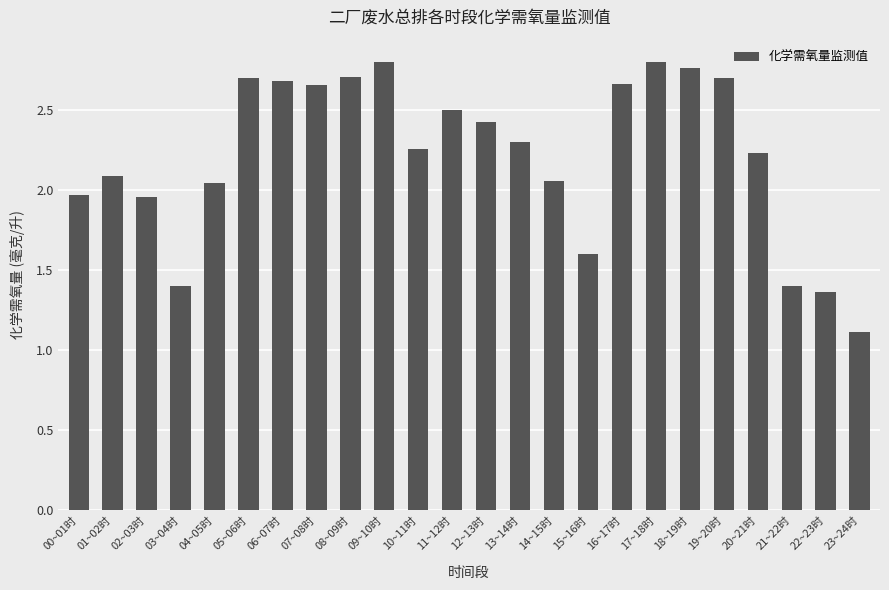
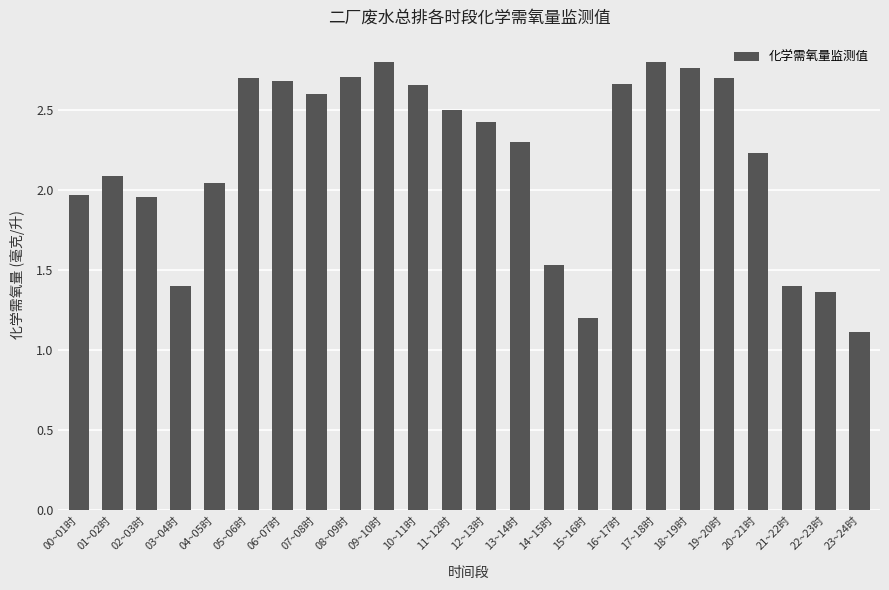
  {
    "00~01时": 1.97,
    "01~02时": 2.09,
    "02~03时": 1.96,
    "03~04时": 1.40,
    "04~05时": 2.04,
    "05~06时": 2.70,
    "06~07时": 2.68,
-   "07~08时": 2.66,
+   "07~08时": 2.60,
    "08~09时": 2.71,
    "09~10时": 2.80,
-   "10~11时": 2.26,
+   "10~11时": 2.66,
    "11~12时": 2.50,
    "12~13时": 2.43,
    "13~14时": 2.30,
-   "14~15时": 2.06,
-   "15~16时": 1.6,
+   "14~15时": 1.53,
+   "15~16时": 1.2,
    "16~17时": 2.67,
    "17~18时": 2.80,
    "18~19时": 2.77,
    "19~20时": 2.70,
    "20~21时": 2.23,
    "21~22时": 1.40,
    "22~23时": 1.36,
    "23~24时": 1.11
  }
